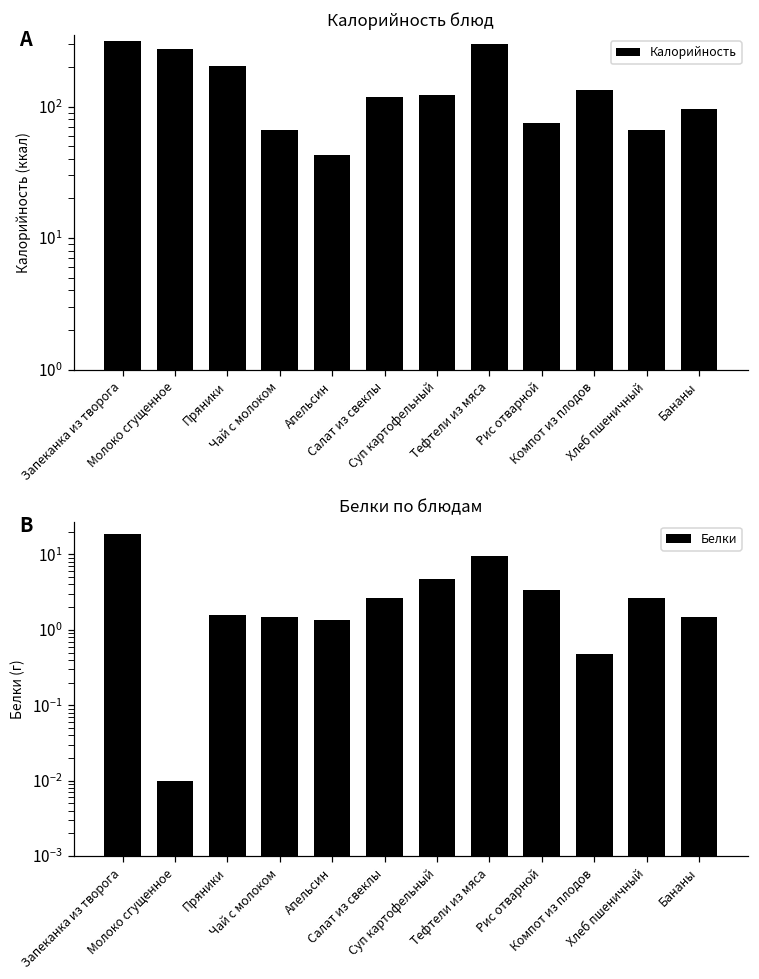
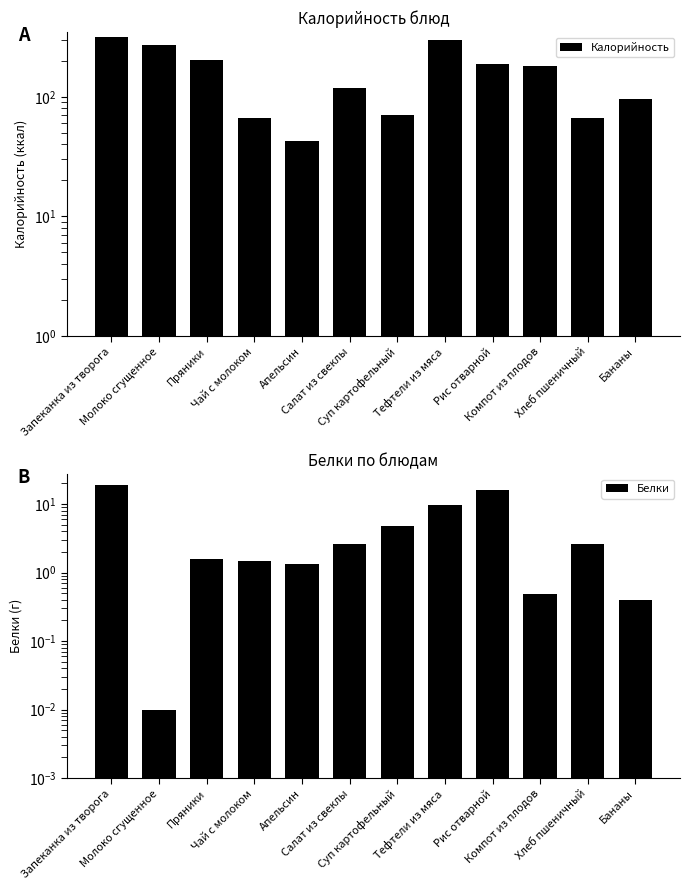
  {
    "Калорийность блюд": {
      "Запеканка из творога": 320,
      "Молоко сгущенное": 270,
      "Пряники": 200,
      "Чай с молоком": 70,
      "Апельсин": 43,
      "Салат из свеклы": 120,
-     "Суп картофельный": 120,
+     "Суп картофельный": 70,
      "Тефтели из мяса": 300,
-     "Рис отварной": 80,
-     "Компот из плодов": 130,
+     "Рис отварной": 190,
+     "Компот из плодов": 180,
      "Хлеб пшеничный": 70,
      "Бананы": 100
    },
    "Белки по блюдам": {
      "Запеканка из творога": 19,
      "Молоко сгущенное": 0.010,
      "Пряники": 1.6,
      "Чай с молоком": 1.5,
      "Апельсин": 1.4,
      "Салат из свеклы": 2.6,
      "Суп картофельный": 5,
      "Тефтели из мяса": 10,
-     "Рис отварной": 3,
+     "Рис отварной": 16,
      "Компот из плодов": 0.5,
      "Хлеб пшеничный": 2.6,
-     "Бананы": 1.5
+     "Бананы": 0.4
    }
  }
